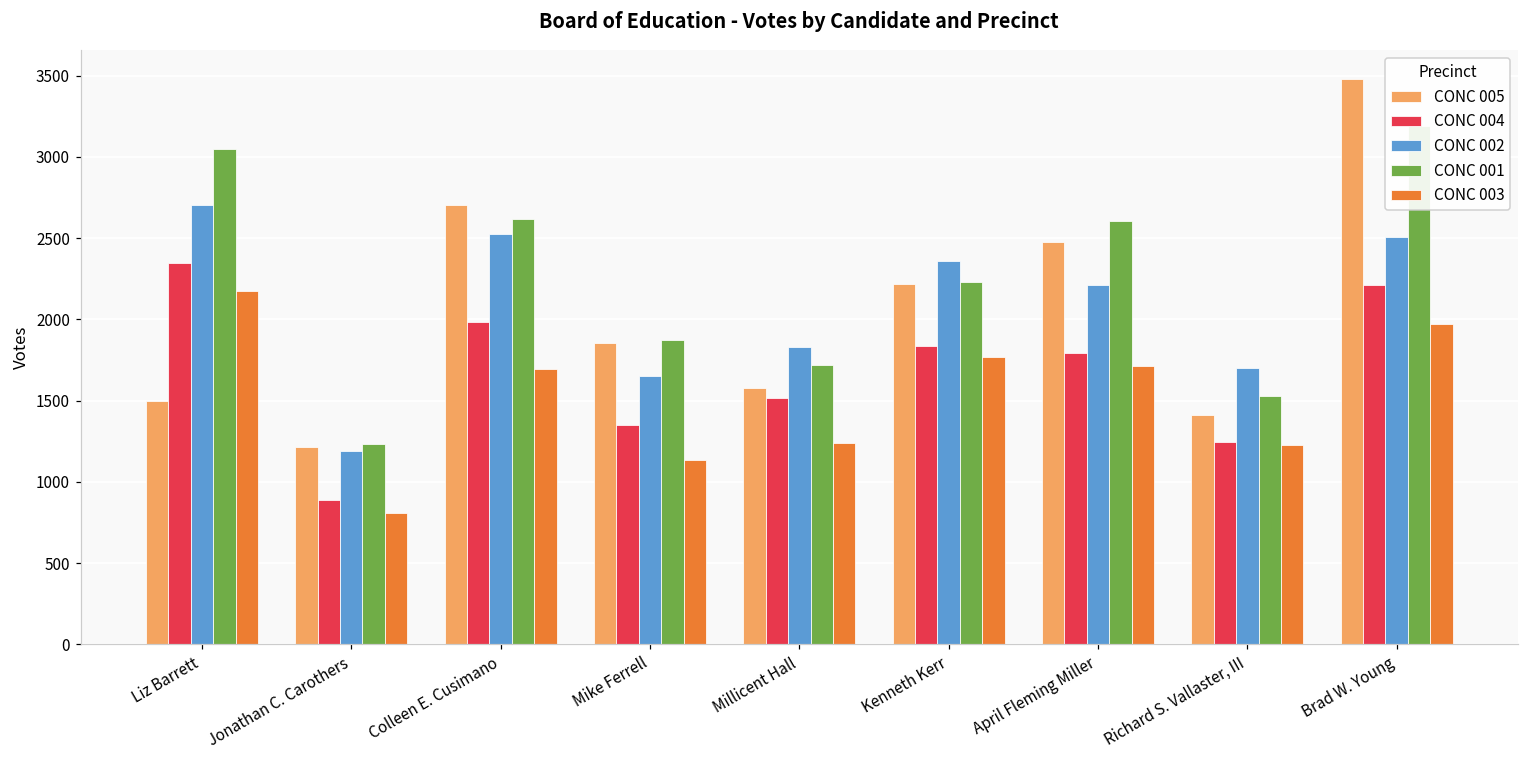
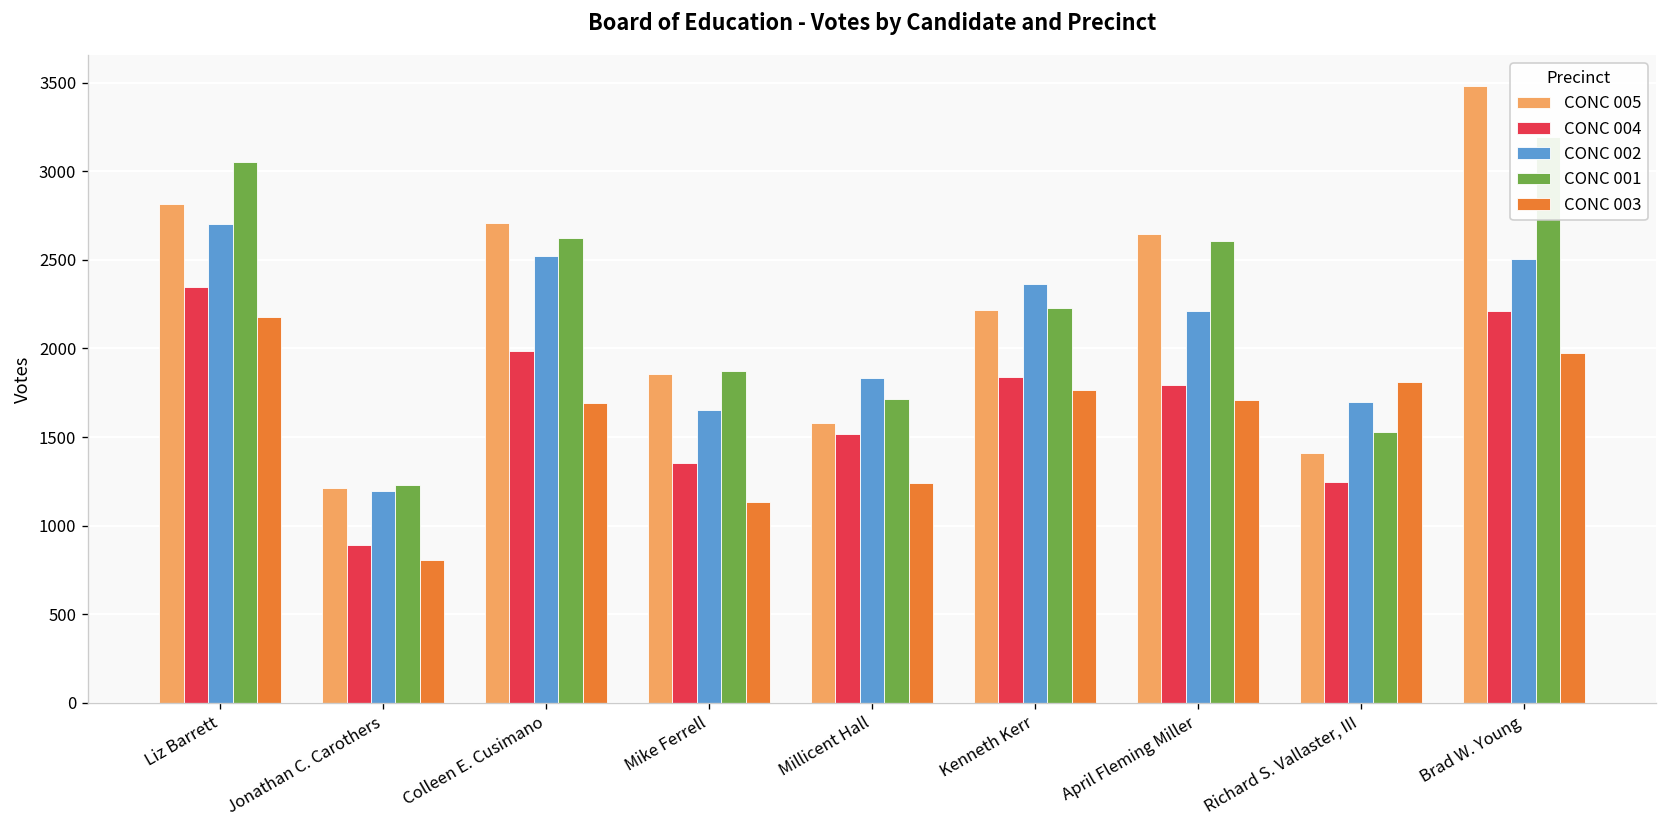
  {
    "CONC 005": {
-     "Liz Barrett": 1500,
+     "Liz Barrett": 2820,
      "Jonathan C. Carothers": 1210,
      "Colleen E. Cusimano": 2710,
      "Mike Ferrell": 1860,
      "Millicent Hall": 1580,
      "Kenneth Kerr": 2220,
-     "April Fleming Miller": 2470,
+     "April Fleming Miller": 2650,
      "Richard S. Vallaster, III": 1410,
      "Brad W. Young": 3480
    },
    "CONC 004": {
      "Liz Barrett": 2350,
      "Jonathan C. Carothers": 890,
      "Colleen E. Cusimano": 1990,
      "Mike Ferrell": 1350,
      "Millicent Hall": 1520,
      "Kenneth Kerr": 1840,
      "April Fleming Miller": 1790,
      "Richard S. Vallaster, III": 1250,
      "Brad W. Young": 2210
    },
    "CONC 002": {
      "Liz Barrett": 2710,
      "Jonathan C. Carothers": 1190,
      "Colleen E. Cusimano": 2520,
      "Mike Ferrell": 1650,
      "Millicent Hall": 1830,
      "Kenneth Kerr": 2360,
      "April Fleming Miller": 2210,
      "Richard S. Vallaster, III": 1700,
      "Brad W. Young": 2510
    },
    "CONC 001": {
      "Liz Barrett": 3050,
      "Jonathan C. Carothers": 1230,
      "Colleen E. Cusimano": 2620,
      "Mike Ferrell": 1870,
      "Millicent Hall": 1720,
      "Kenneth Kerr": 2230,
      "April Fleming Miller": 2600,
      "Richard S. Vallaster, III": 1530
    },
    "CONC 003": {
      "Liz Barrett": 2180,
      "Jonathan C. Carothers": 810,
      "Colleen E. Cusimano": 1690,
      "Mike Ferrell": 1140,
      "Millicent Hall": 1240,
      "Kenneth Kerr": 1770,
      "April Fleming Miller": 1710,
-     "Richard S. Vallaster, III": 1230,
+     "Richard S. Vallaster, III": 1810,
      "Brad W. Young": 1970
    }
  }
